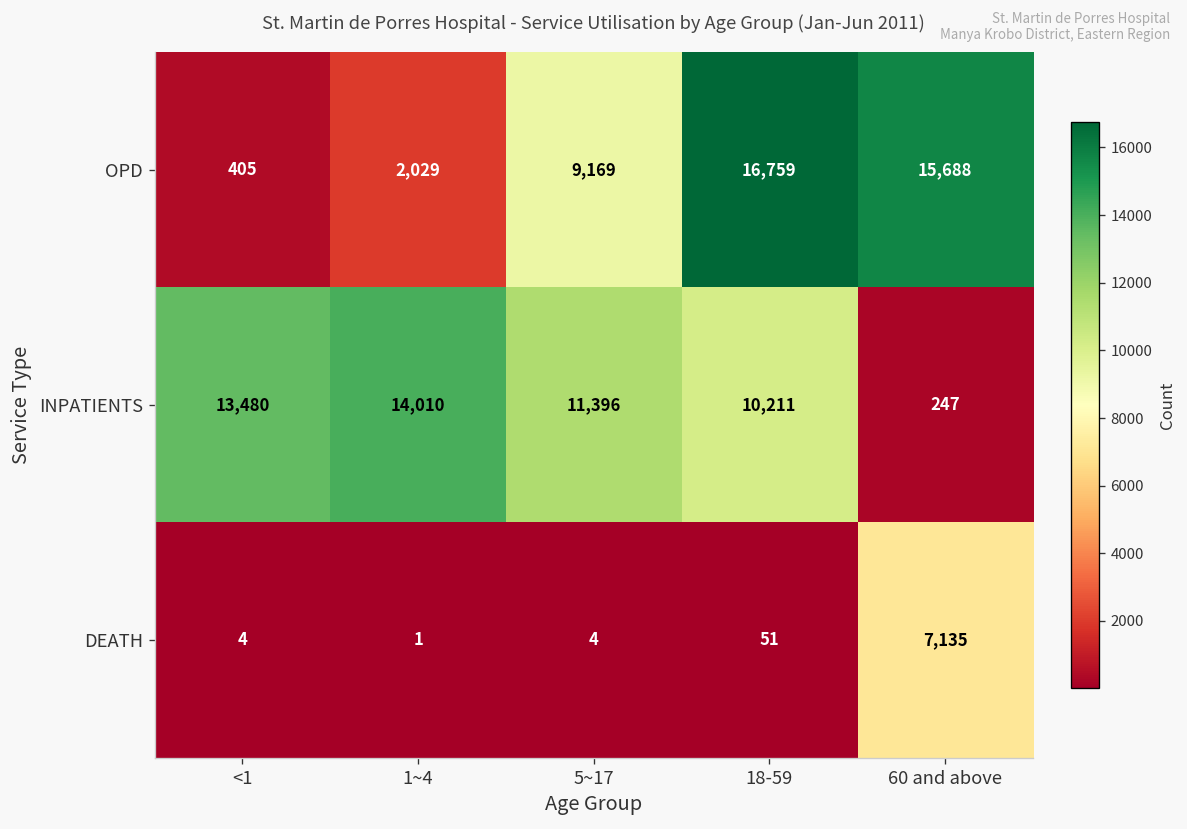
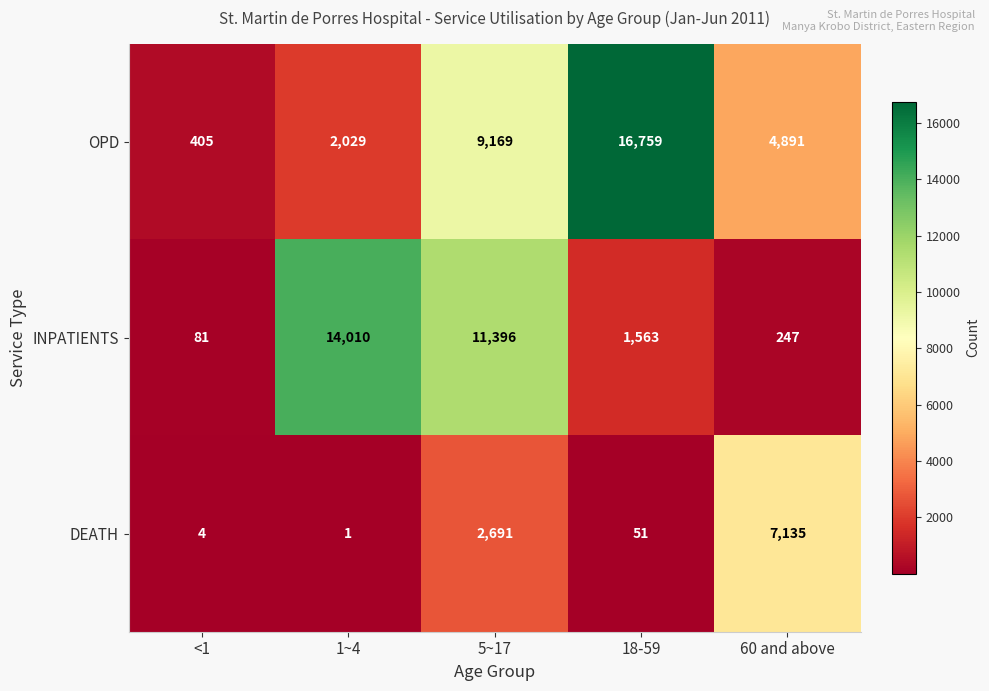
  {
    "OPD": {
      "<1": "405",
      "1~4": "2,029",
      "5~17": "9,169",
      "18-59": "16,759",
-     "60 and above": "15,688"
+     "60 and above": "4,891"
    },
    "INPATIENTS": {
-     "<1": "13,480",
+     "<1": "81",
      "1~4": "14,010",
      "5~17": "11,396",
-     "18-59": "10,211",
+     "18-59": "1,563",
      "60 and above": "247"
    },
    "DEATH": {
      "<1": "4",
      "1~4": "1",
-     "5~17": "4",
+     "5~17": "2,691",
      "18-59": "51",
      "60 and above": "7,135"
    }
  }
